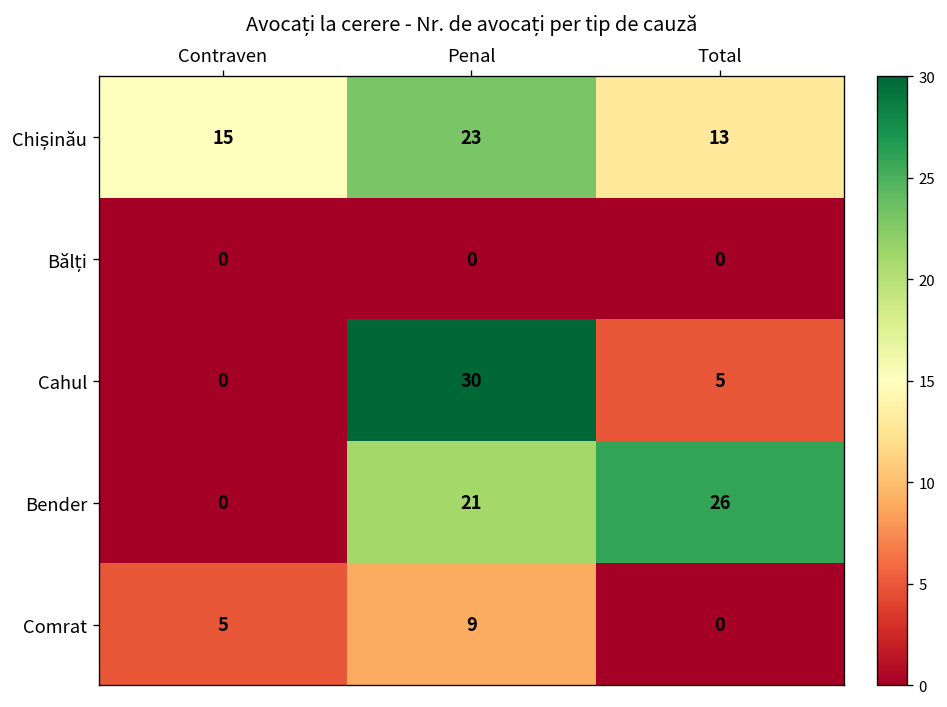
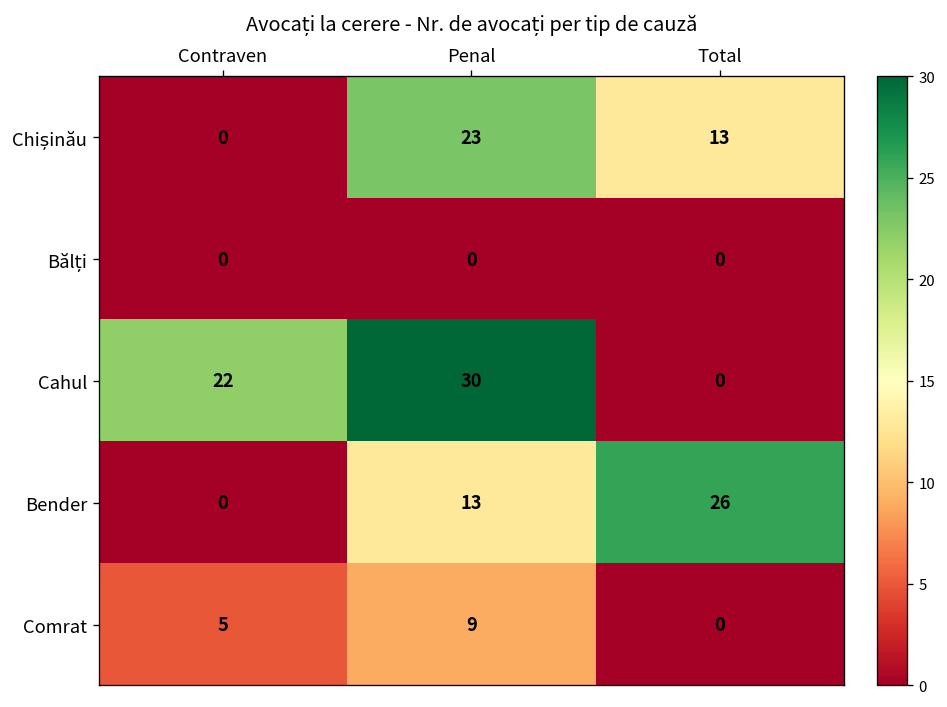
  {
    "Chișinău": {
-     "Contraven": 15,
+     "Contraven": 0,
      "Penal": 23,
      "Total": 13
    },
    "Bălți": {
      "Contraven": 0,
      "Penal": 0,
      "Total": 0
    },
    "Cahul": {
-     "Contraven": 0,
+     "Contraven": 22,
      "Penal": 30,
-     "Total": 5
+     "Total": 0
    },
    "Bender": {
      "Contraven": 0,
-     "Penal": 21,
+     "Penal": 13,
      "Total": 26
    },
    "Comrat": {
      "Contraven": 5,
      "Penal": 9,
      "Total": 0
    }
  }
